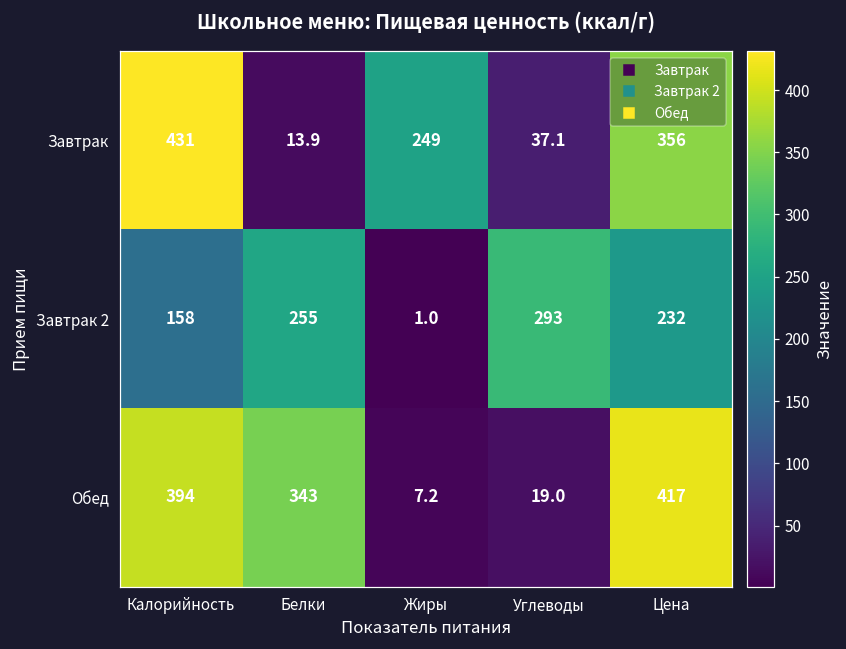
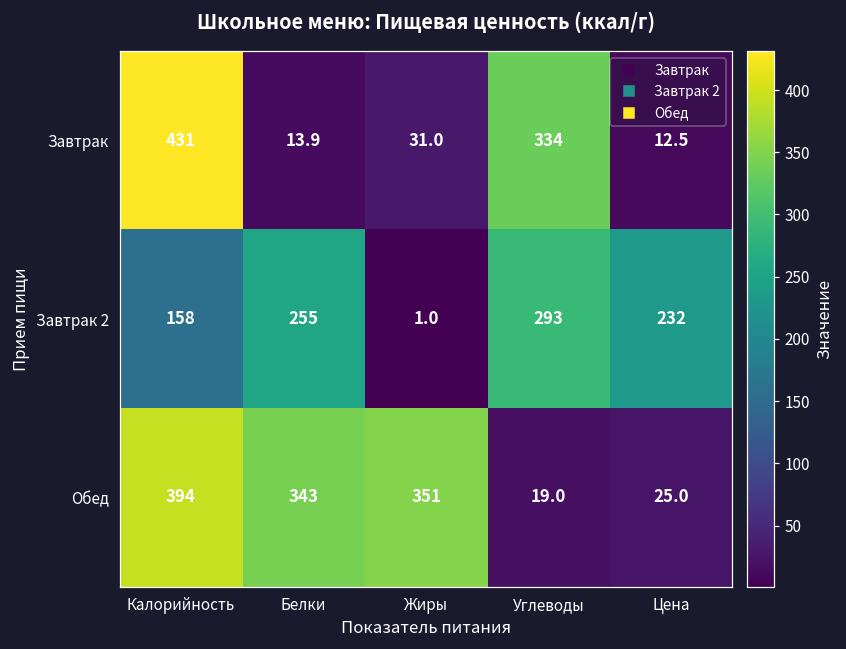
  {
    "Завтрак": {
      "Калорийность": 431,
      "Белки": 13.9,
-     "Жиры": 249,
-     "Углеводы": 37.1,
-     "Цена": 356
+     "Жиры": 31.0,
+     "Углеводы": 334,
+     "Цена": 12.5
    },
    "Завтрак 2": {
      "Калорийность": 158,
      "Белки": 255,
      "Жиры": 1.0,
      "Углеводы": 293,
      "Цена": 232
    },
    "Обед": {
      "Калорийность": 394,
      "Белки": 343,
-     "Жиры": 7.2,
+     "Жиры": 351,
      "Углеводы": 19.0,
-     "Цена": 417
+     "Цена": 25.0
    }
  }
